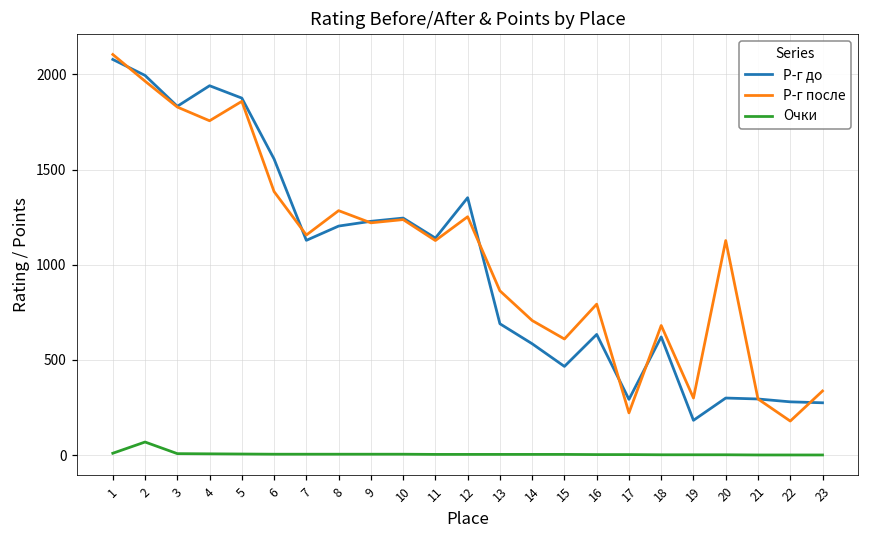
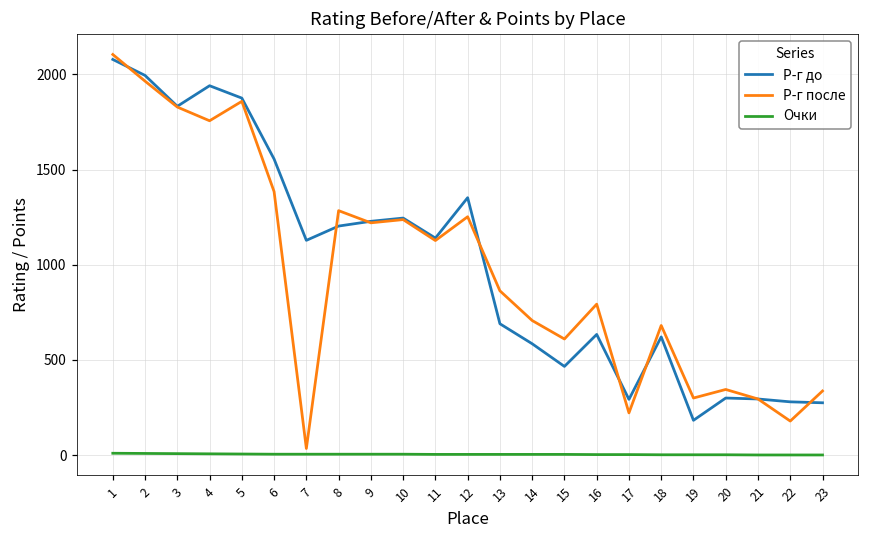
  {
    "Р-г до": {
      "1": 2080,
      "2": 1990,
      "4": 1940,
      "5": 1880,
      "6": 1560,
      "7": 1130,
      "8": 1200,
      "12": 1350,
      "13": 690,
      "14": 590,
      "15": 470,
      "16": 630,
      "17": 290,
      "18": 620,
      "19": 180,
      "20": 300,
      "22": 280,
      "23": 280
    },
    "Р-г после": {
      "1": 2100,
      "2": 1960,
      "4": 1760,
      "5": 1860,
      "6": 1380,
-     "7": 1160,
+     "7": 40,
      "8": 1280,
      "12": 1250,
      "13": 860,
      "14": 710,
      "15": 610,
      "16": 790,
      "17": 220,
      "18": 680,
      "19": 300,
-     "20": 1130,
+     "20": 350,
      "22": 180,
      "23": 340
    },
    "Очки": {
      "1": 10,
-     "2": 70,
+     "2": 10,
      "3": 10,
      "4": 10,
      "5": 10,
      "6": 10,
      "7": 10,
      "8": 10,
      "9": 10,
      "10": 10,
      "11": 0,
      "12": 0,
      "13": 0,
      "14": 0,
      "15": 0,
      "16": 0,
      "17": 0,
      "18": 0,
      "19": 0,
      "20": 0,
      "21": 0,
      "22": 0,
      "23": 0
    }
  }
